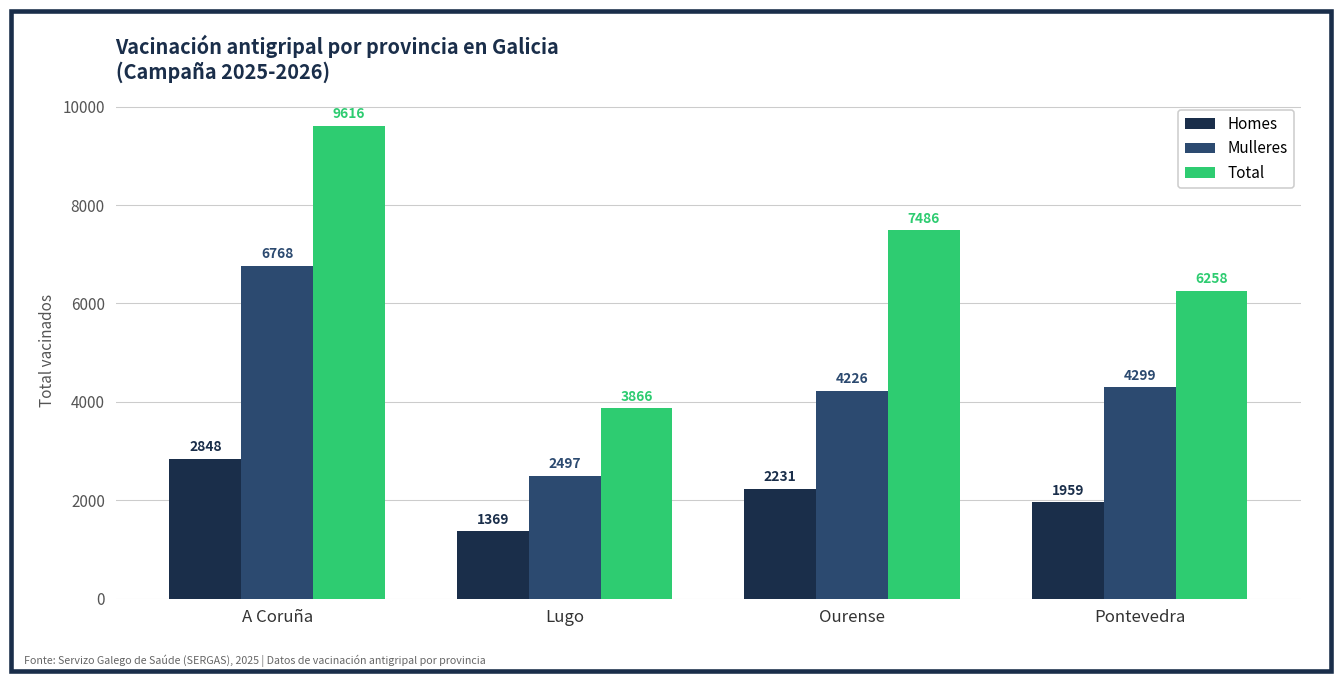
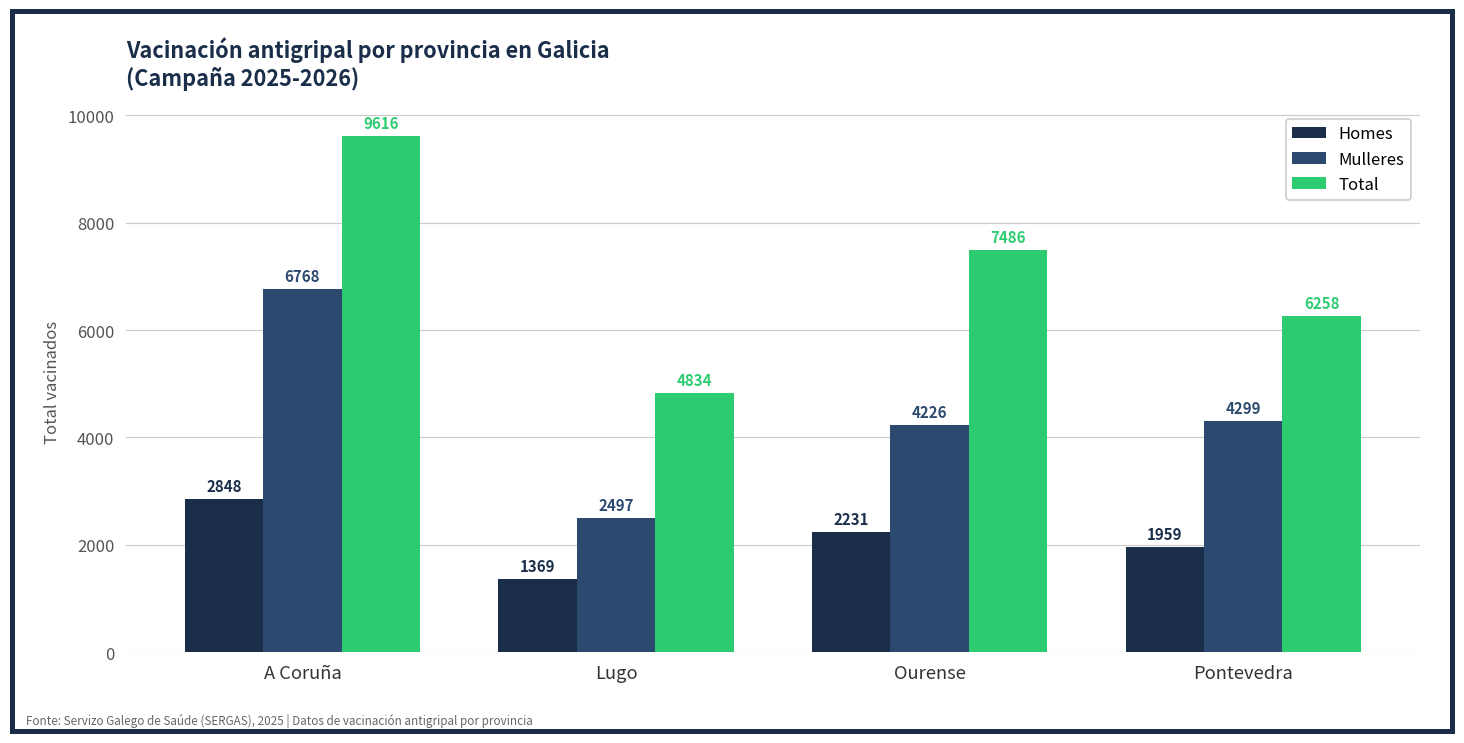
  {
    "Total": {
      "A Coruña": 9616,
-     "Lugo": 3866,
+     "Lugo": 4834,
      "Ourense": 7486,
      "Pontevedra": 6258
    }
  }
